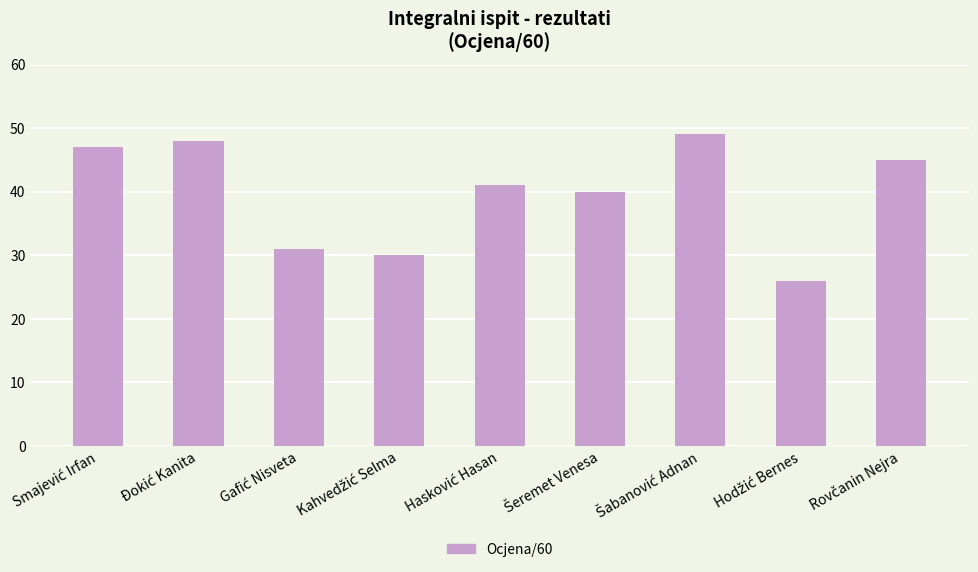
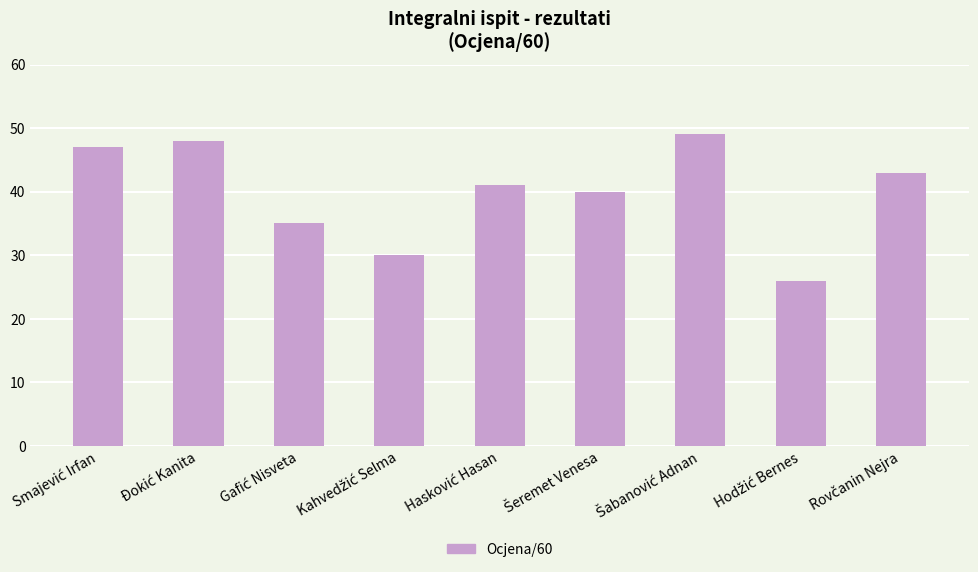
  {
    "Smajević Irfan": 47,
    "Đokić Kanita": 48,
-   "Gafić Nisveta": 31,
+   "Gafić Nisveta": 35,
    "Kahvedžić Selma": 30,
    "Hasković Hasan": 41,
    "Šeremet Venesa": 40,
    "Šabanović Adnan": 49,
    "Hodžić Bernes": 26,
-   "Rovčanin Nejra": 45
+   "Rovčanin Nejra": 43
  }
